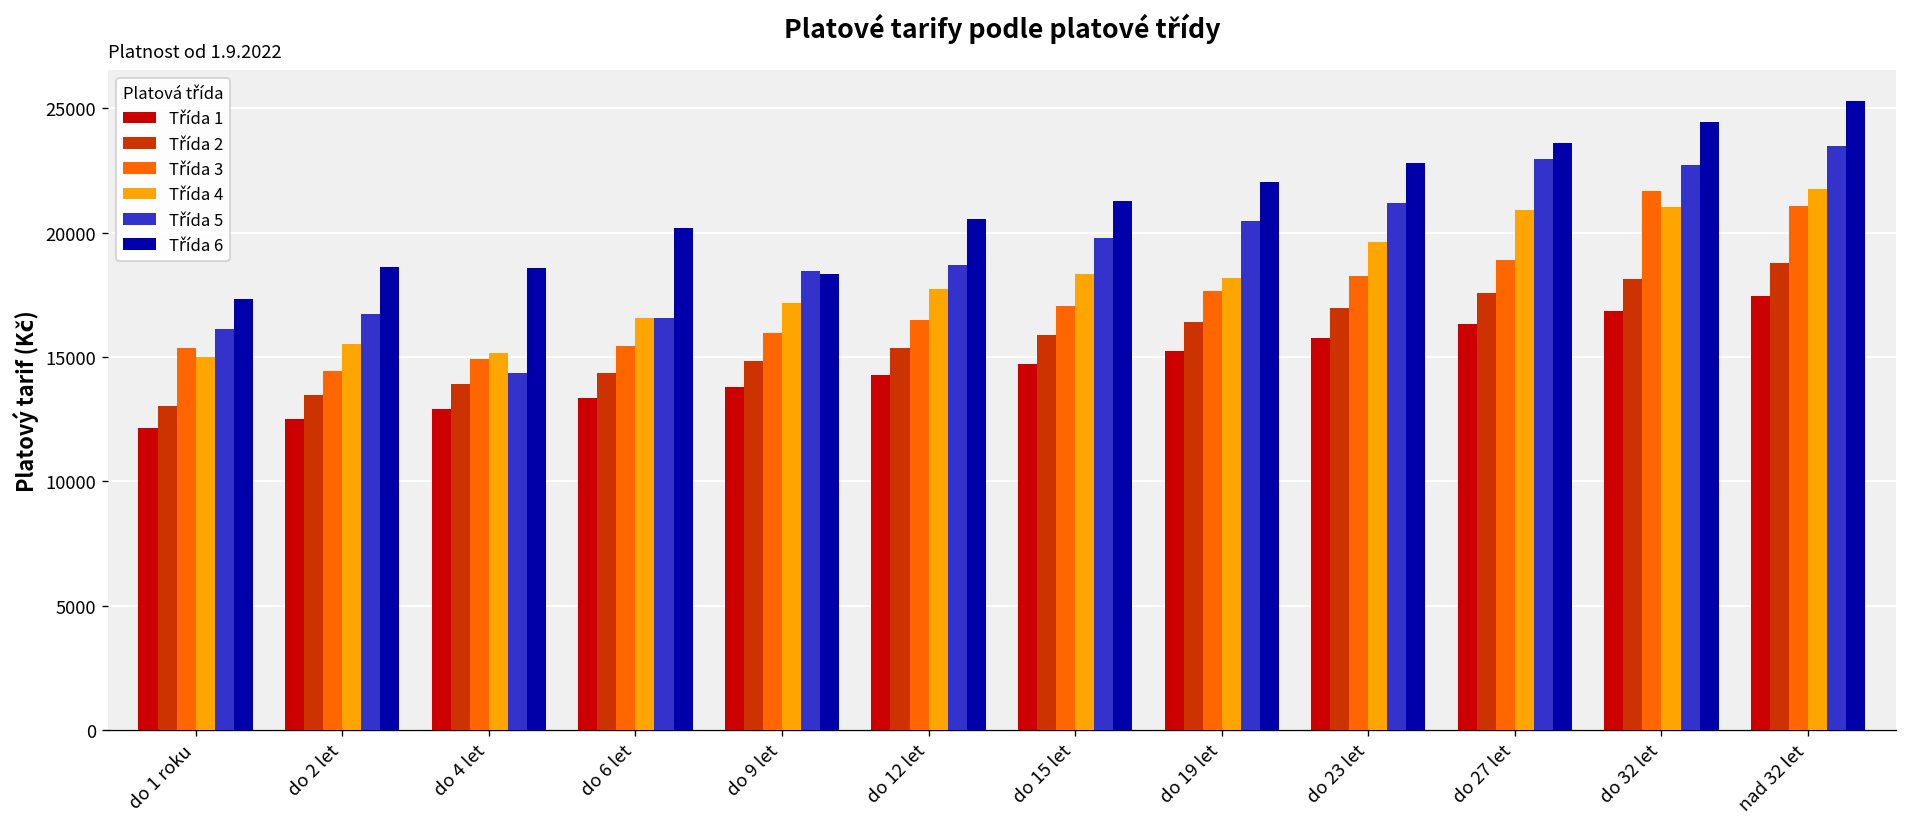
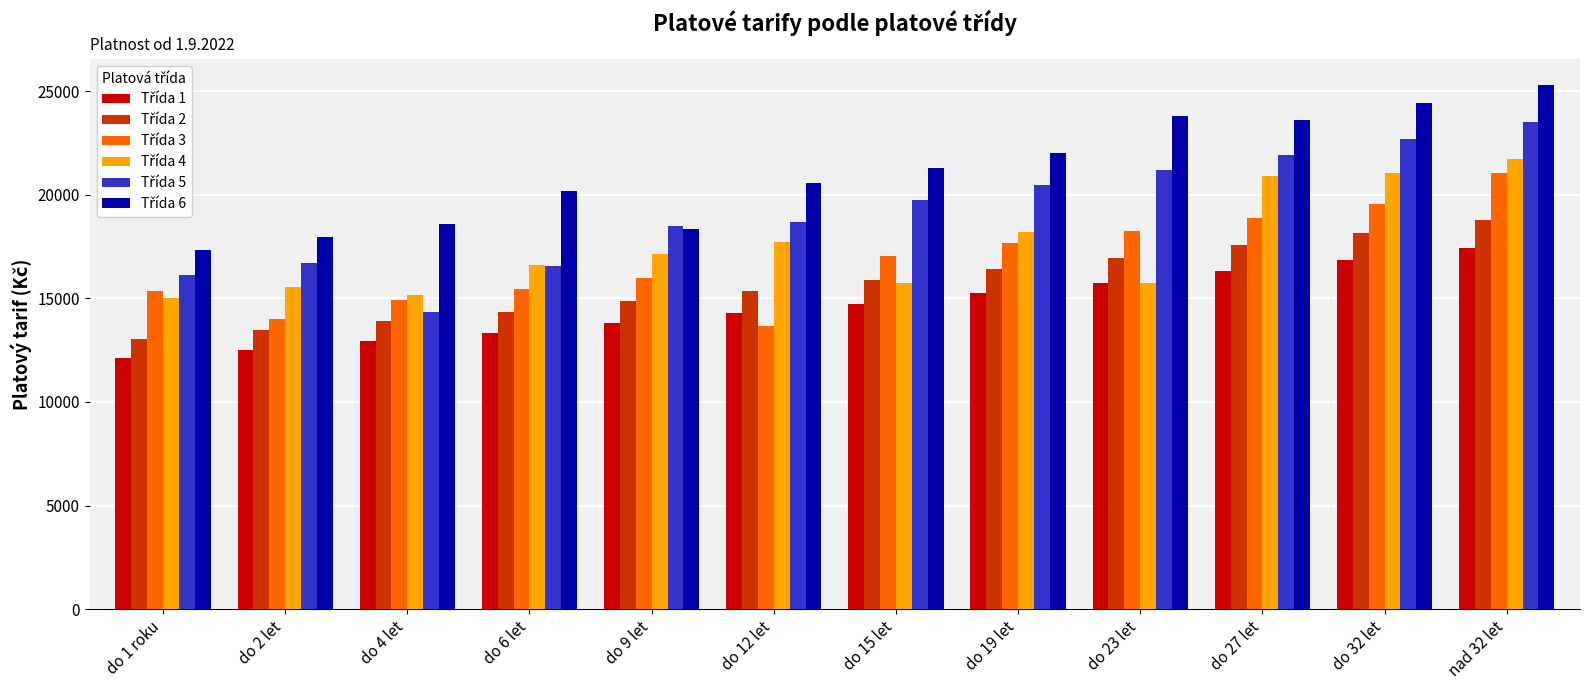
  {
    "Třída 3": {
      "do 1 roku": 15400,
-     "do 2 let": 14500,
+     "do 2 let": 14000,
      "do 4 let": 14900,
      "do 6 let": 15500,
      "do 9 let": 16000,
-     "do 12 let": 16500,
+     "do 12 let": 13700,
      "do 15 let": 17100,
      "do 19 let": 17700,
      "do 23 let": 18300,
      "do 27 let": 18900,
-     "do 32 let": 21700,
+     "do 32 let": 19600,
      "nad 32 let": 21100
    },
    "Třída 4": {
      "do 1 roku": 15000,
      "do 2 let": 15500,
      "do 4 let": 15200,
      "do 6 let": 16600,
      "do 9 let": 17200,
      "do 12 let": 17700,
-     "do 15 let": 18400,
+     "do 15 let": 15800,
      "do 19 let": 18200,
-     "do 23 let": 19600,
+     "do 23 let": 15800,
      "do 27 let": 20900,
      "do 32 let": 21000,
      "nad 32 let": 21800
    },
    "Třída 5": {
      "do 1 roku": 16100,
      "do 2 let": 16700,
      "do 4 let": 14400,
      "do 6 let": 16600,
      "do 9 let": 18500,
      "do 12 let": 18700,
      "do 15 let": 19800,
      "do 19 let": 20500,
      "do 23 let": 21200,
-     "do 27 let": 23000,
+     "do 27 let": 21900,
      "do 32 let": 22700,
      "nad 32 let": 23500
    },
    "Třída 6": {
      "do 1 roku": 17400,
-     "do 2 let": 18600,
+     "do 2 let": 18000,
      "do 4 let": 18600,
      "do 6 let": 20200,
      "do 9 let": 18300,
      "do 12 let": 20600,
      "do 15 let": 21300,
      "do 19 let": 22000,
-     "do 23 let": 22800,
+     "do 23 let": 23800,
      "do 27 let": 23600,
      "do 32 let": 24400,
      "nad 32 let": 25300
    }
  }
